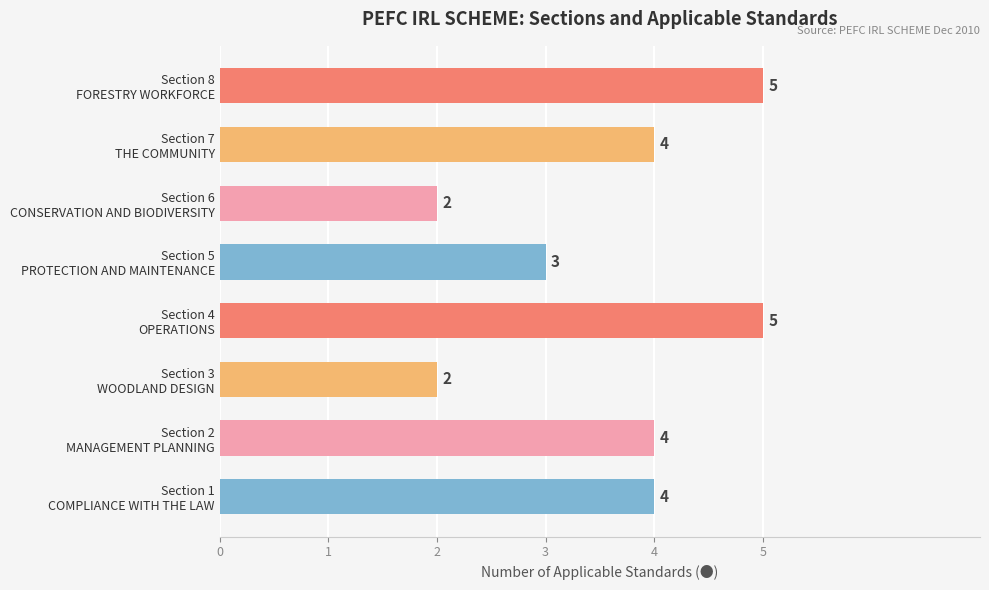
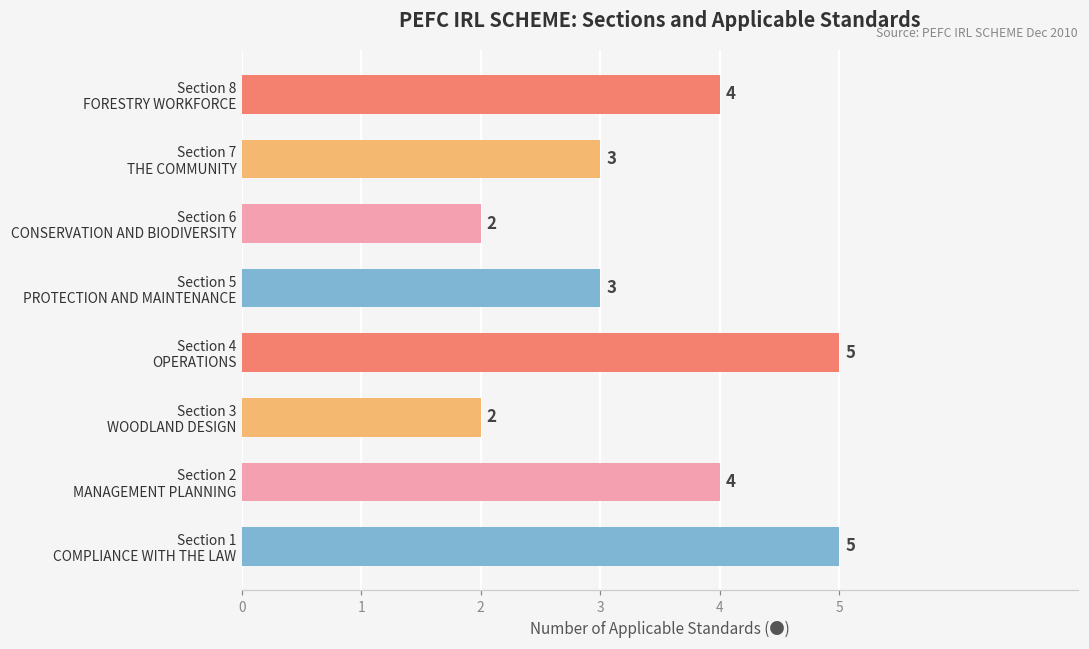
  {
-   "Section 8 FORESTRY WORKFORCE": 5,
-   "Section 7 THE COMMUNITY": 4,
+   "Section 8 FORESTRY WORKFORCE": 4,
+   "Section 7 THE COMMUNITY": 3,
    "Section 6 CONSERVATION AND BIODIVERSITY": 2,
    "Section 5 PROTECTION AND MAINTENANCE": 3,
    "Section 4 OPERATIONS": 5,
    "Section 3 WOODLAND DESIGN": 2,
    "Section 2 MANAGEMENT PLANNING": 4,
-   "Section 1 COMPLIANCE WITH THE LAW": 4
+   "Section 1 COMPLIANCE WITH THE LAW": 5
  }
